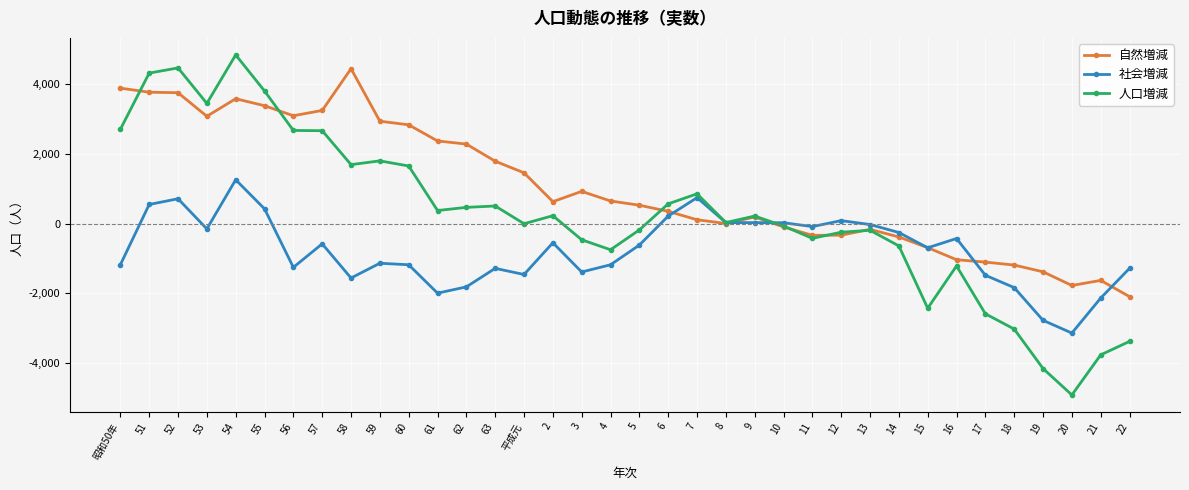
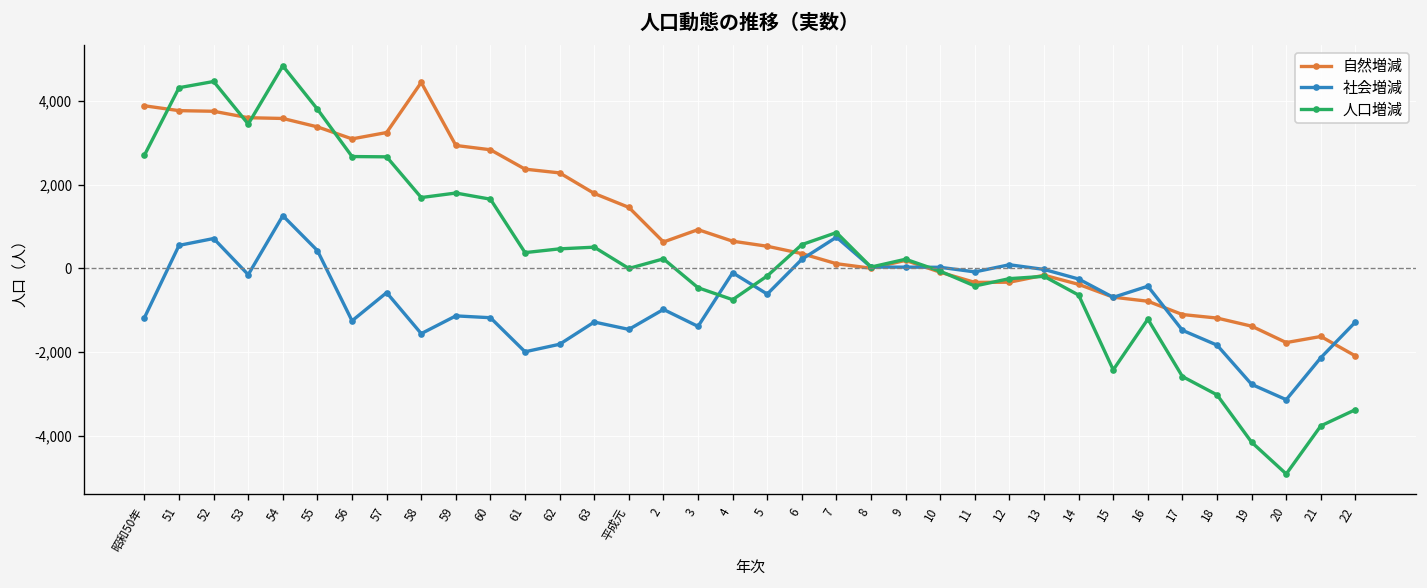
  {
    "自然増減": {
      "昭和50年": "3,900",
      "51": "3,800",
      "52": "3,800",
-     "53": "3,100",
+     "53": "3,600",
      "54": "3,600",
      "55": "3,400",
      "56": "3,100",
      "57": "3,200",
      "58": "4,400",
      "59": "2,900",
      "60": "2,800",
      "61": "2,400",
      "62": "2,300",
      "63": "1,800",
      "平成元": "1,500",
      "2": "600",
      "3": "900",
      "4": "600",
      "5": "500",
      "6": "400",
      "7": "100",
      "11": "-300",
      "12": "-300",
      "14": "-400",
-     "16": "-1,000",
+     "16": "-800",
      "17": "-1,100",
      "18": "-1,200",
      "19": "-1,400",
      "20": "-1,800",
      "21": "-1,600",
      "22": "-2,100"
    },
    "社会増減": {
      "昭和50年": "-1,200",
      "51": "500",
      "52": "700",
      "53": "-200",
      "54": "1,300",
      "55": "400",
      "56": "-1,300",
      "57": "-600",
      "58": "-1,600",
      "59": "-1,100",
      "60": "-1,200",
      "61": "-2,000",
      "62": "-1,800",
      "63": "-1,300",
      "平成元": "-1,500",
-     "2": "-600",
+     "2": "-1,000",
      "3": "-1,400",
-     "4": "-1,200",
+     "4": "-100",
      "5": "-600",
      "6": "200",
      "7": "700",
      "9": "0",
      "10": "0",
      "11": "-100",
      "12": "100",
      "13": "0",
      "14": "-300",
      "16": "-400",
      "17": "-1,500",
      "18": "-1,800",
      "19": "-2,800",
      "20": "-3,100",
      "21": "-2,100",
      "22": "-1,300"
    },
    "人口増減": {
      "昭和50年": "2,700",
      "51": "4,300",
      "52": "4,500",
      "53": "3,400",
      "54": "4,800",
      "55": "3,800",
      "56": "2,700",
      "57": "2,700",
      "58": "1,700",
      "59": "1,800",
      "60": "1,700",
      "61": "400",
      "62": "500",
      "63": "500",
      "平成元": "0",
      "2": "200",
      "3": "-500",
      "4": "-800",
      "5": "-200",
      "6": "600",
      "7": "900",
      "11": "-400",
      "12": "-200",
      "14": "-600",
      "15": "-2,400",
      "16": "-1,200",
      "17": "-2,600",
      "18": "-3,000",
      "19": "-4,200",
      "20": "-4,900",
      "21": "-3,800",
      "22": "-3,400"
    }
  }
